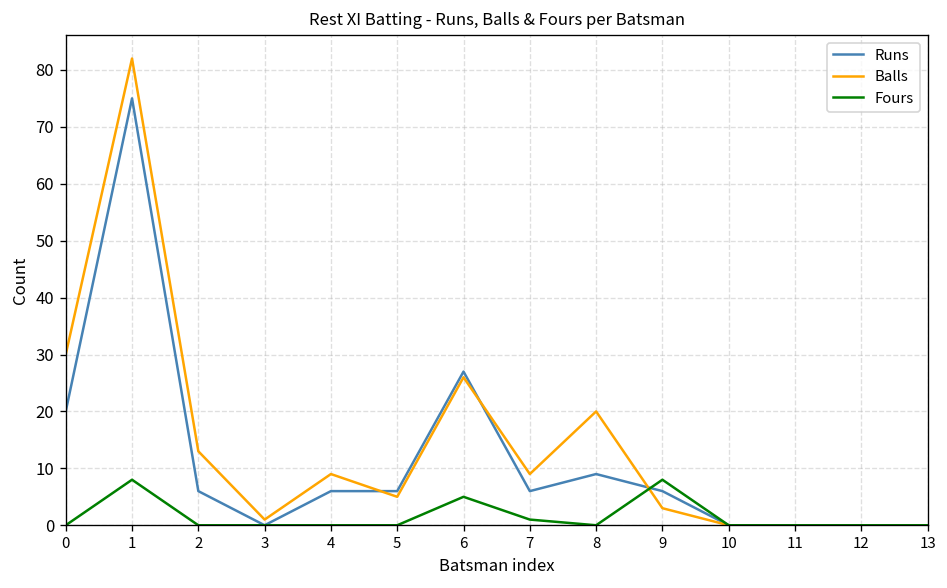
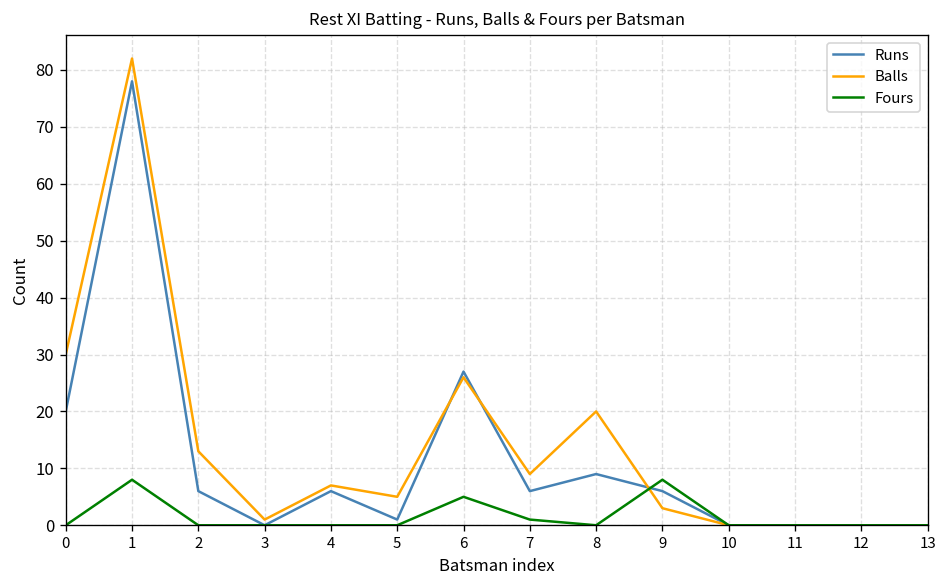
  {
    "Runs": {
      "0": 20,
-     "1": 75,
+     "1": 78,
      "2": 6,
      "4": 6,
-     "5": 6,
+     "5": 1,
      "6": 27,
      "7": 6,
      "8": 9,
      "9": 6
    },
    "Balls": {
      "0": 30,
      "1": 82,
      "2": 13,
      "3": 1,
-     "4": 9,
+     "4": 7,
      "5": 5,
      "6": 26,
      "7": 9,
      "8": 20,
      "9": 3
    },
    "Fours": {
      "0": 0,
      "1": 8,
      "2": 0,
      "4": 0,
      "5": 0,
      "6": 5,
      "7": 1,
      "8": 0,
      "9": 8
    }
  }
